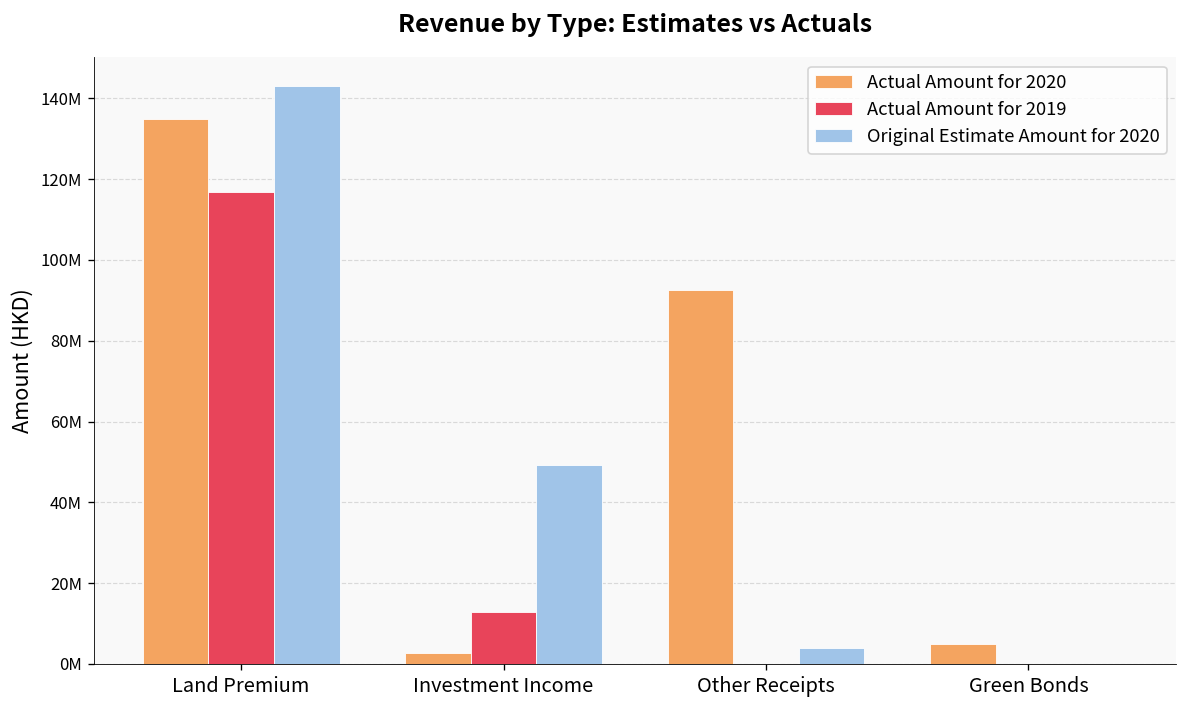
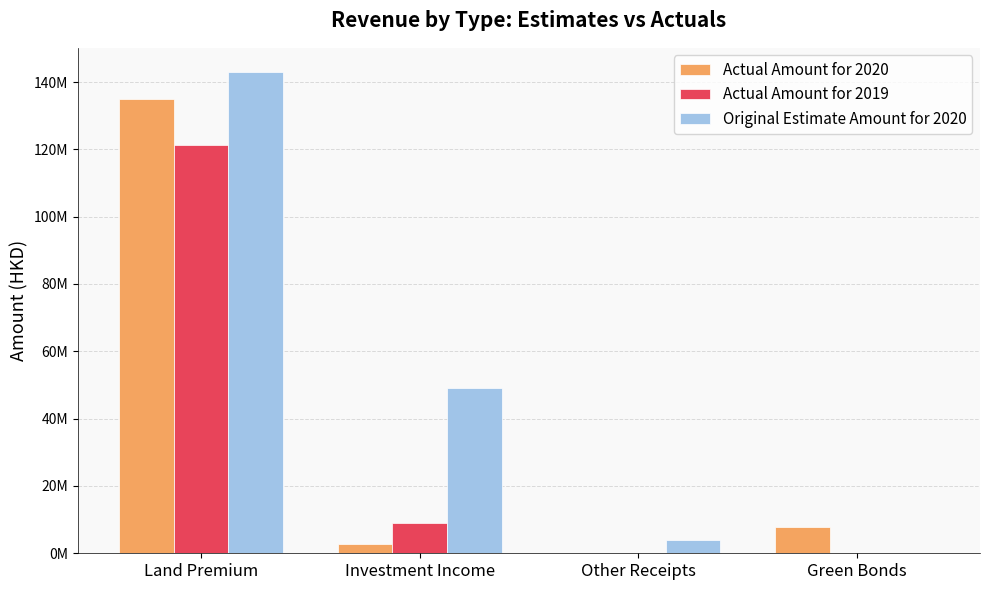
  {
    "Actual Amount for 2020": {
      "Land Premium": 135000000,
      "Investment Income": 3000000,
-     "Other Receipts": 92000000,
-     "Green Bonds": 5000000
+     "Other Receipts": 0,
+     "Green Bonds": 8000000
    },
    "Actual Amount for 2019": {
-     "Land Premium": 117000000,
-     "Investment Income": 13000000,
+     "Land Premium": 121000000,
+     "Investment Income": 9000000,
      "Green Bonds": 0
    },
    "Original Estimate Amount for 2020": {
      "Land Premium": 143000000,
      "Investment Income": 49000000,
      "Other Receipts": 4000000,
      "Green Bonds": 0
    }
  }
